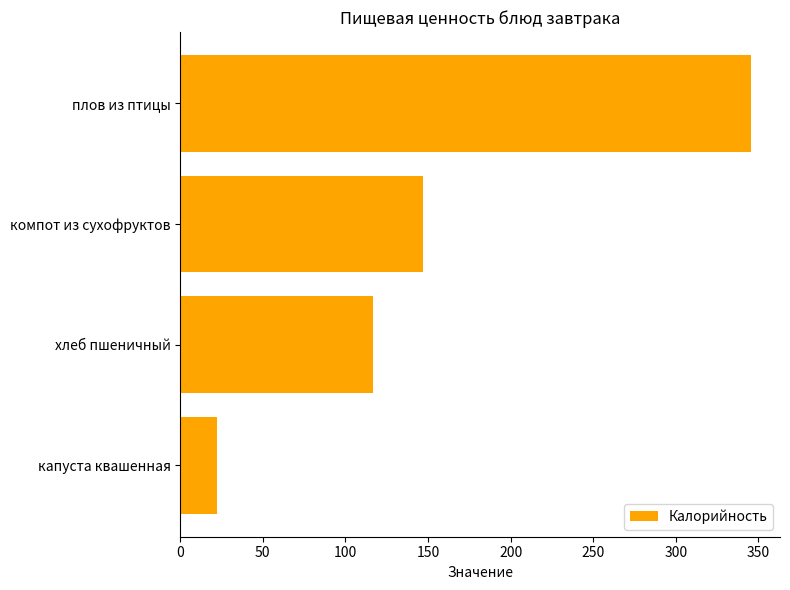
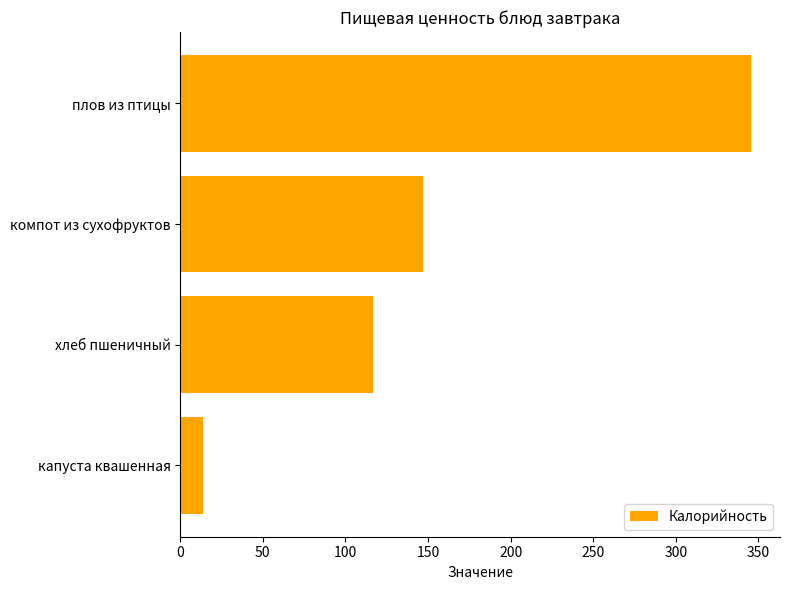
  {
    "плов из птицы": 346,
    "компот из сухофруктов": 147,
    "хлеб пшеничный": 117,
-   "капуста квашенная": 22
+   "капуста квашенная": 14
  }
